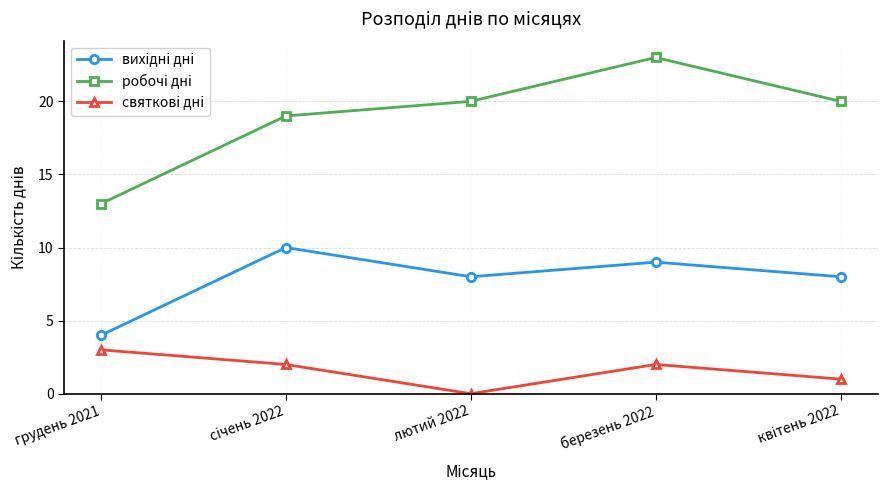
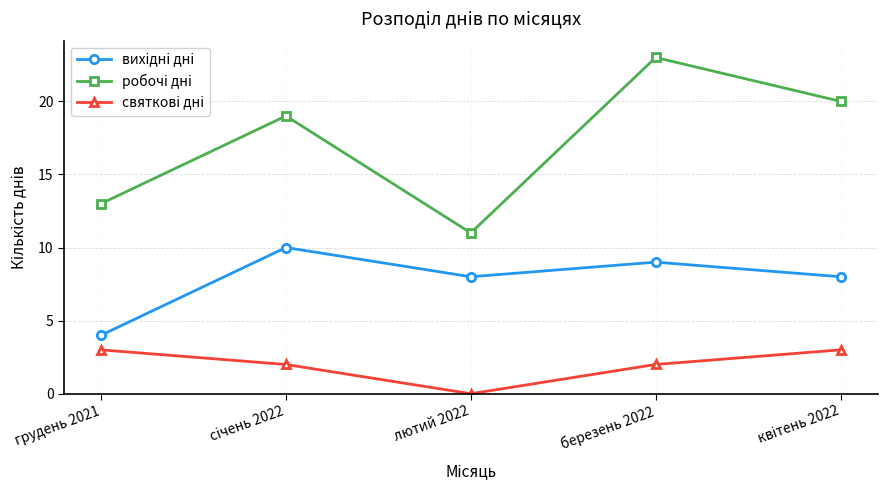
  {
    "вихідні дні": {
      "грудень 2021": 4,
      "січень 2022": 10,
      "лютий 2022": 8,
      "березень 2022": 9,
      "квітень 2022": 8
    },
    "робочі дні": {
      "грудень 2021": 13,
      "січень 2022": 19,
-     "лютий 2022": 20,
+     "лютий 2022": 11,
      "березень 2022": 23,
      "квітень 2022": 20
    },
    "святкові дні": {
      "грудень 2021": 3,
      "січень 2022": 2,
      "лютий 2022": 0,
      "березень 2022": 2,
-     "квітень 2022": 1
+     "квітень 2022": 3
    }
  }
